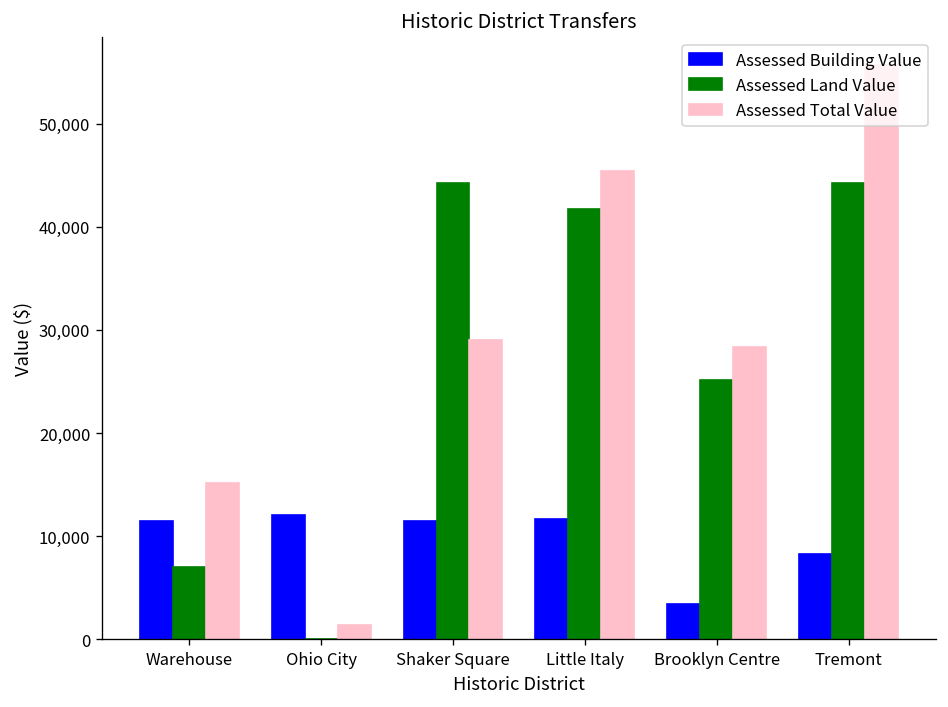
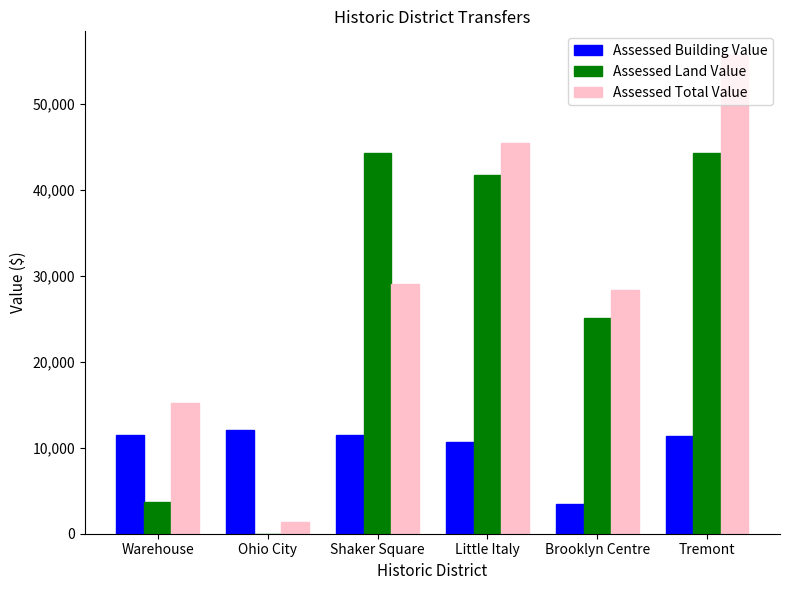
  {
    "Assessed Building Value": {
      "Warehouse": "12,000",
      "Ohio City": "12,000",
      "Shaker Square": "11,000",
-     "Little Italy": "12,000",
+     "Little Italy": "11,000",
      "Brooklyn Centre": "3,000",
-     "Tremont": "8,000"
+     "Tremont": "11,000"
    },
    "Assessed Land Value": {
-     "Warehouse": "7,000",
+     "Warehouse": "4,000",
      "Ohio City": "0",
      "Shaker Square": "44,000",
      "Little Italy": "42,000",
      "Brooklyn Centre": "25,000",
      "Tremont": "44,000"
    },
    "Assessed Total Value": {
      "Warehouse": "15,000",
      "Ohio City": "1,000",
      "Shaker Square": "29,000",
      "Little Italy": "45,000",
      "Brooklyn Centre": "28,000"
    }
  }
